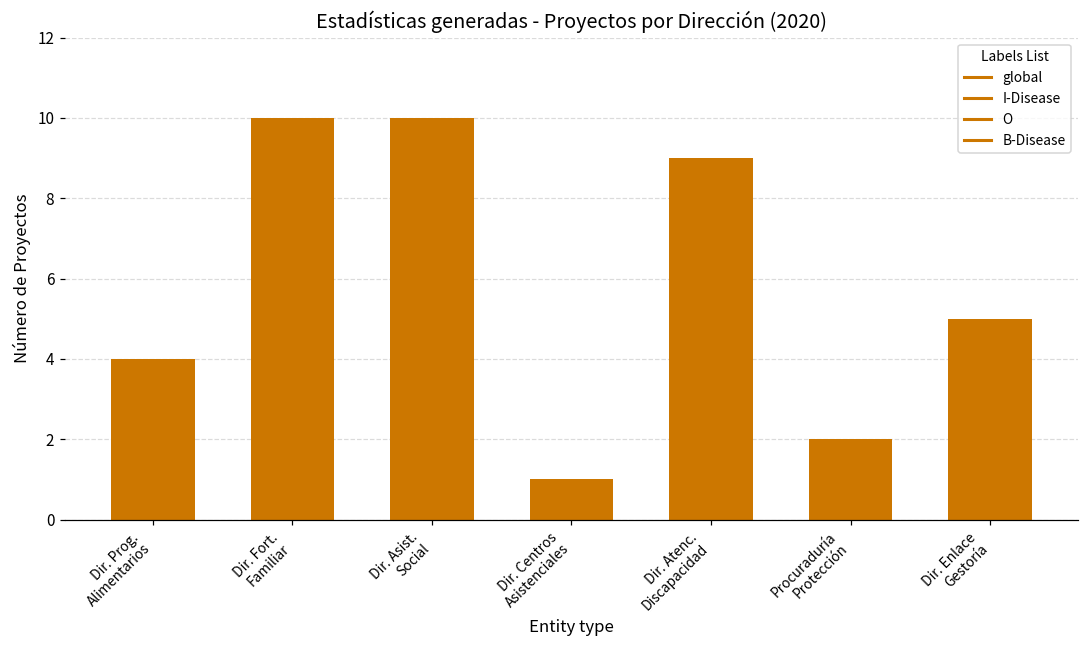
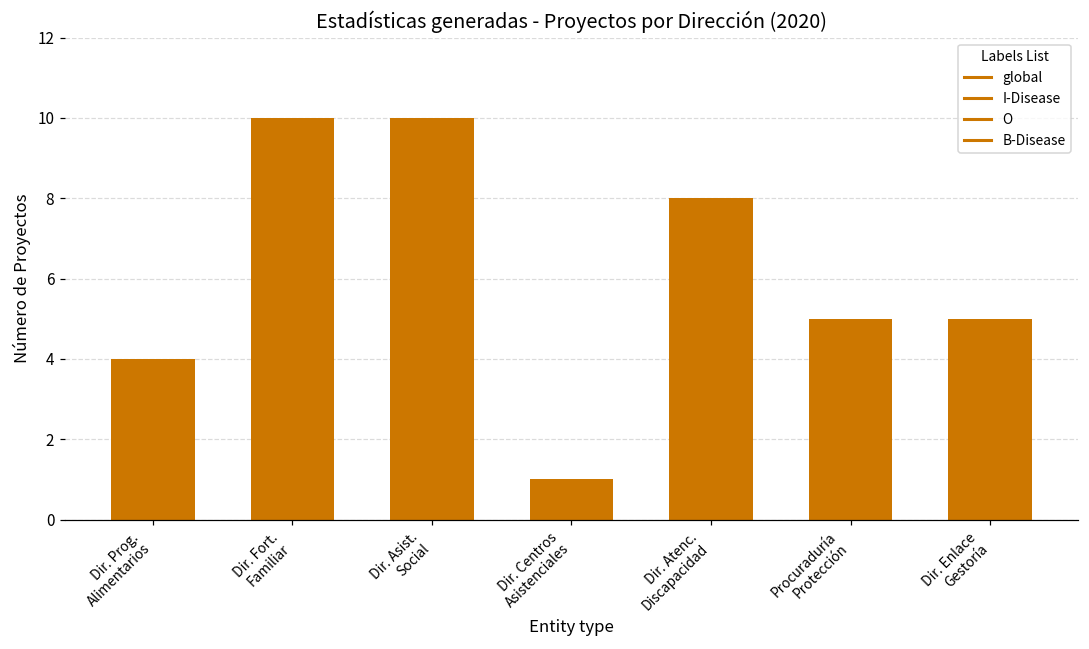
  {
    "Dir. Prog. Alimentarios": 4,
    "Dir. Fort. Familiar": 10,
    "Dir. Asist. Social": 10,
    "Dir. Centros Asistenciales": 1,
-   "Dir. Atenc. Discapacidad": 9,
-   "Procuraduría Protección": 2,
+   "Dir. Atenc. Discapacidad": 8,
+   "Procuraduría Protección": 5,
    "Dir. Enlace Gestoría": 5
  }
